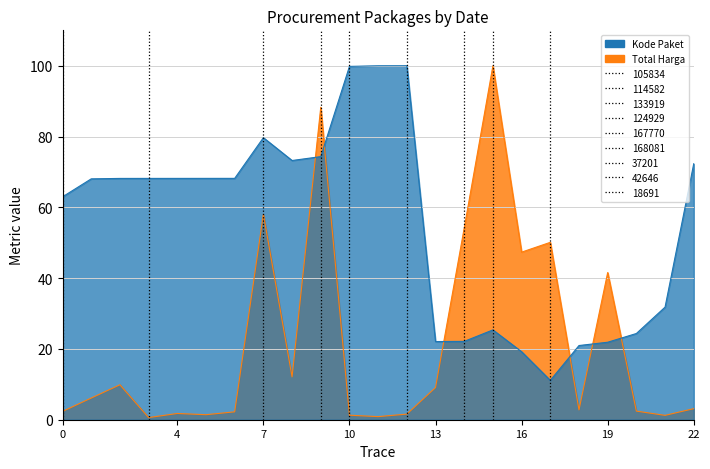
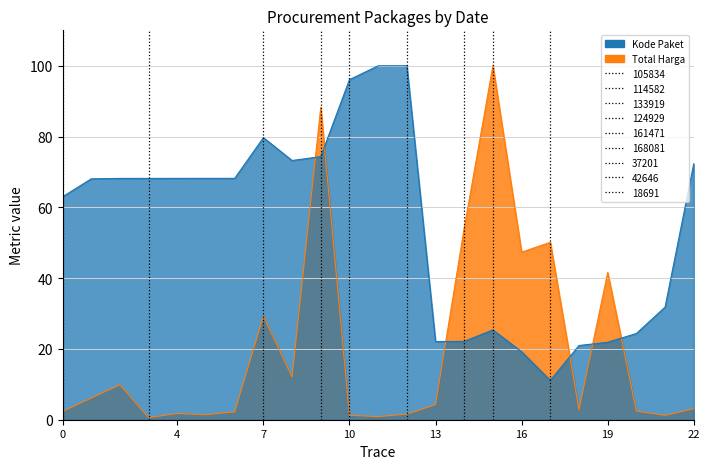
  {
    "Total Harga": {
      "0": 2,
      "4": 2,
-     "7": 58,
+     "7": 29,
      "10": 1,
-     "13": 9,
+     "13": 4,
      "16": 47,
      "19": 42,
      "22": 3
    },
    "Kode Paket": {
      "0": 63,
      "4": 68,
      "7": 80,
-     "10": 100,
+     "10": 96,
      "13": 22,
      "16": 19,
      "19": 22,
      "22": 72
    }
  }
